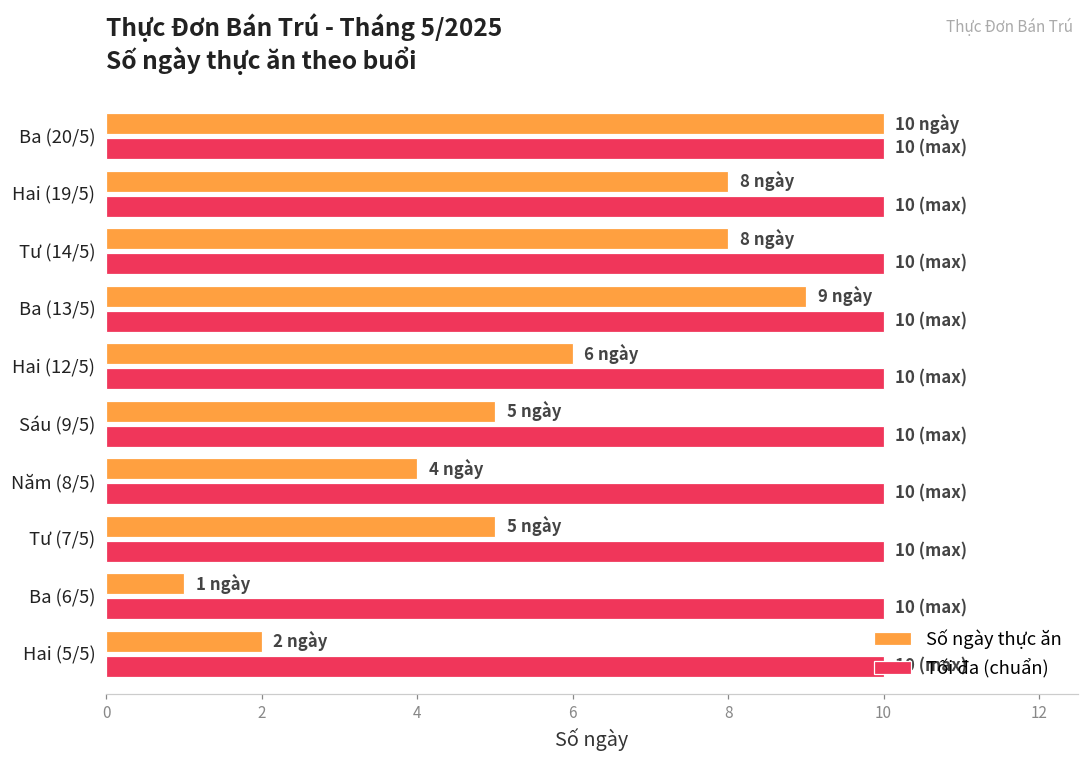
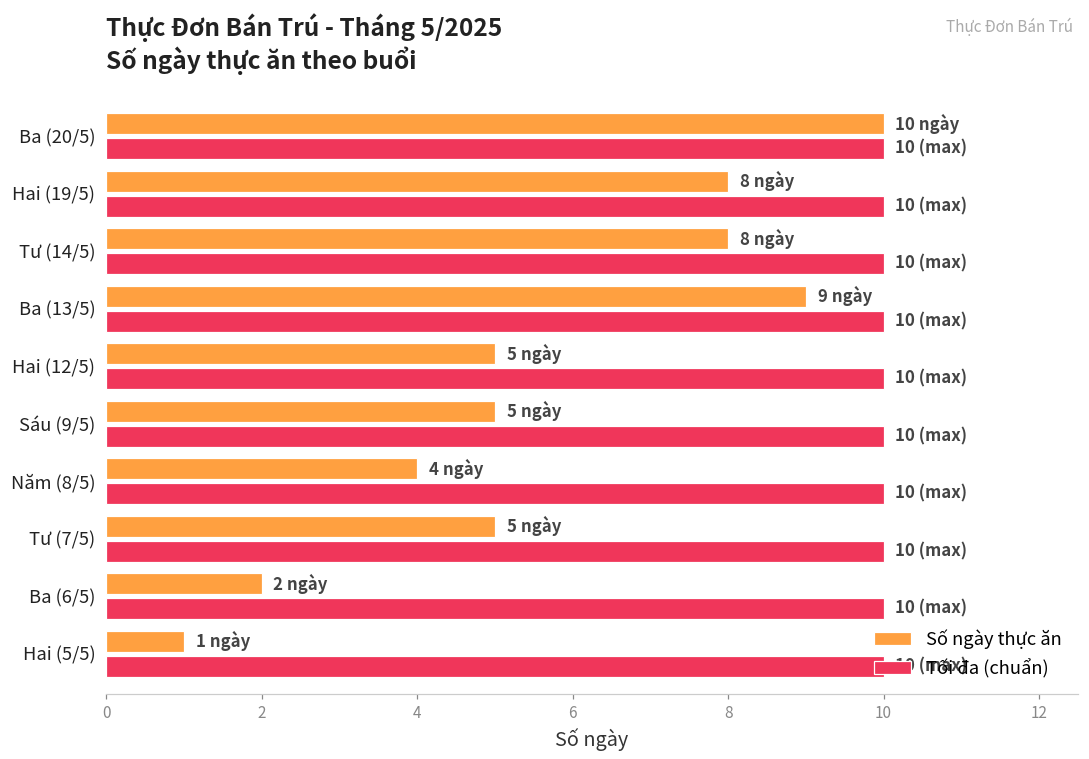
  {
    "Số ngày thực ăn": {
      "Ba (20/5)": 10,
      "Hai (19/5)": 8,
      "Tư (14/5)": 8,
      "Ba (13/5)": 9,
-     "Hai (12/5)": 6,
+     "Hai (12/5)": 5,
      "Sáu (9/5)": 5,
      "Năm (8/5)": 4,
      "Tư (7/5)": 5,
-     "Ba (6/5)": 1,
-     "Hai (5/5)": 2
+     "Ba (6/5)": 2,
+     "Hai (5/5)": 1
    },
    "Tối đa (chuẩn)": {
      "Ba (20/5)": 10,
      "Hai (19/5)": 10,
      "Tư (14/5)": 10,
      "Ba (13/5)": 10,
      "Hai (12/5)": 10,
      "Sáu (9/5)": 10,
      "Năm (8/5)": 10,
      "Tư (7/5)": 10,
      "Ba (6/5)": 10,
      "Hai (5/5)": 10
    }
  }
